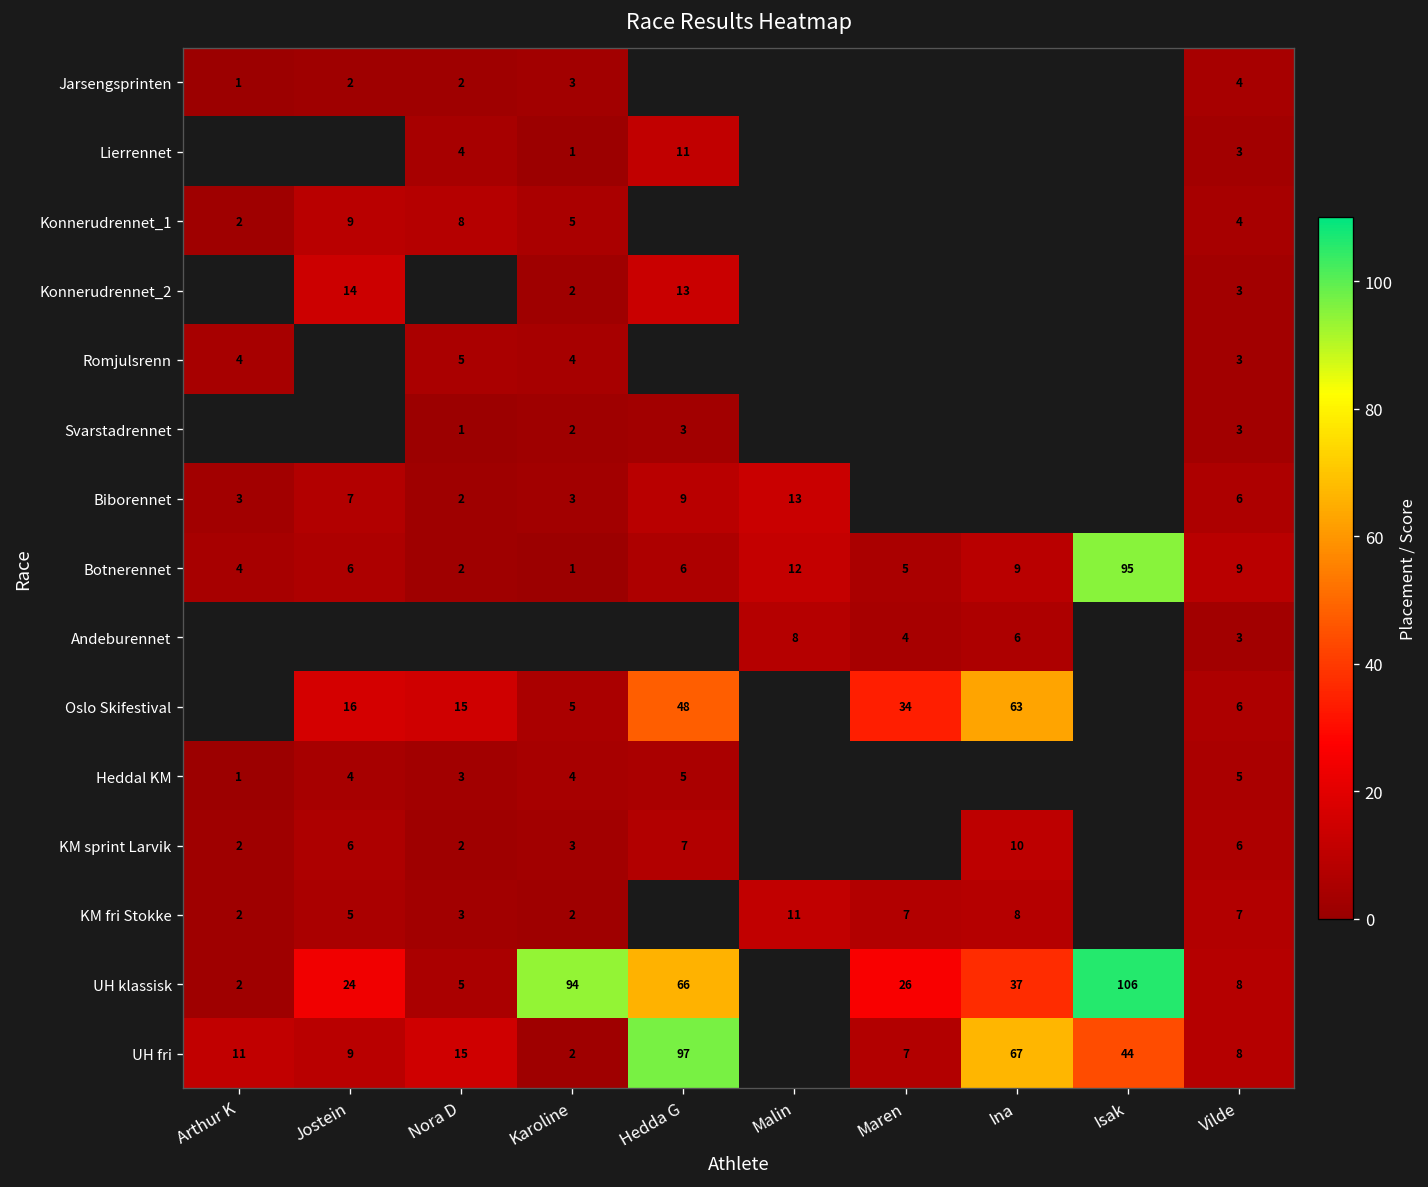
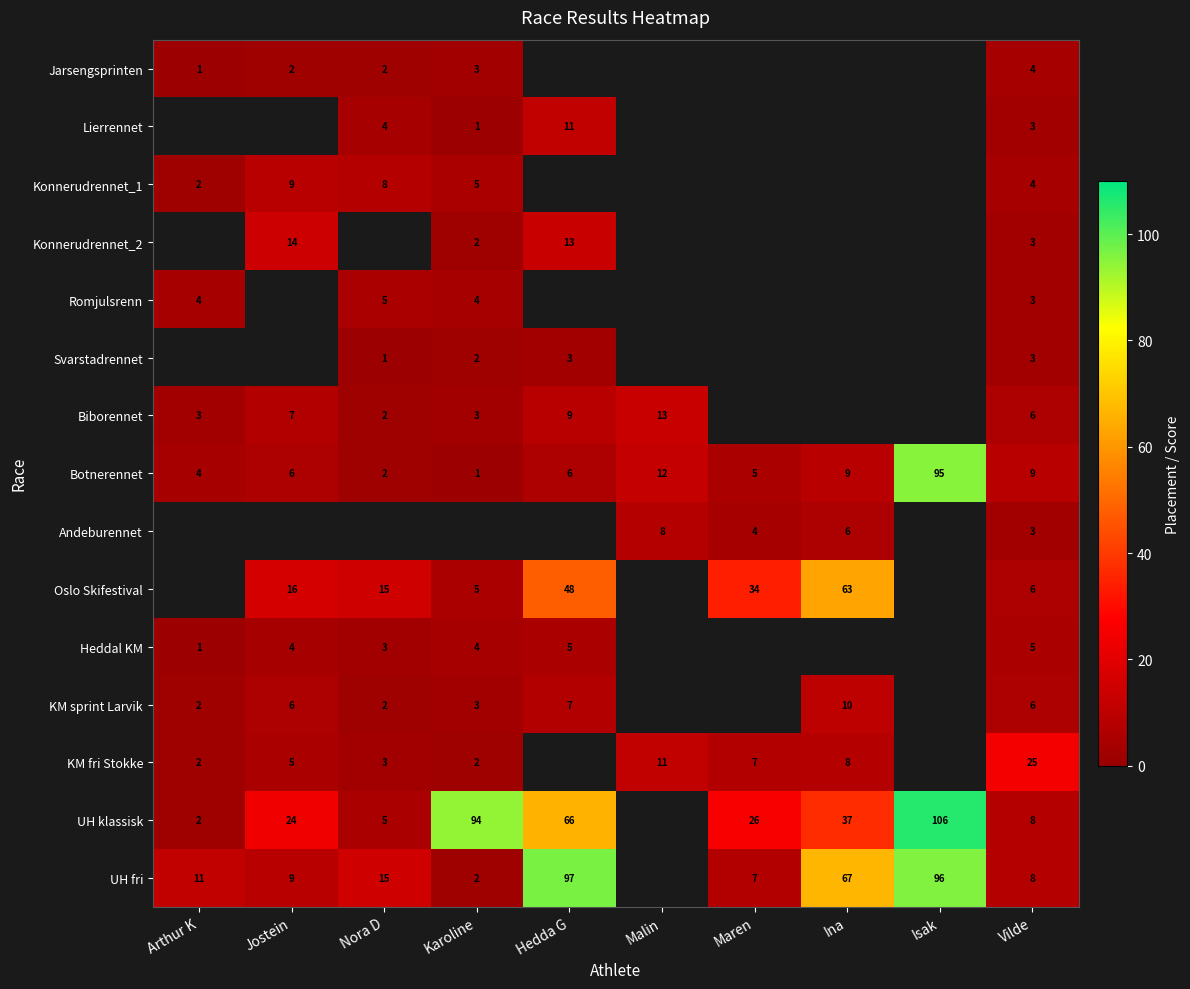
  {
    "Jarsengsprinten": {
      "Arthur K": 1,
      "Jostein": 2,
      "Nora D": 2,
      "Karoline": 3,
      "Vilde": 4
    },
    "Lierrennet": {
      "Nora D": 4,
      "Karoline": 1,
      "Hedda G": 11,
      "Vilde": 3
    },
    "Konnerudrennet_1": {
      "Arthur K": 2,
      "Jostein": 9,
      "Nora D": 8,
      "Karoline": 5,
      "Vilde": 4
    },
    "Konnerudrennet_2": {
      "Jostein": 14,
      "Karoline": 2,
      "Hedda G": 13,
      "Vilde": 3
    },
    "Romjulsrenn": {
      "Arthur K": 4,
      "Nora D": 5,
      "Karoline": 4,
      "Vilde": 3
    },
    "Svarstadrennet": {
      "Nora D": 1,
      "Karoline": 2,
      "Hedda G": 3,
      "Vilde": 3
    },
    "Biborennet": {
      "Arthur K": 3,
      "Jostein": 7,
      "Nora D": 2,
      "Karoline": 3,
      "Hedda G": 9,
      "Malin": 13,
      "Vilde": 6
    },
    "Botnerennet": {
      "Arthur K": 4,
      "Jostein": 6,
      "Nora D": 2,
      "Karoline": 1,
      "Hedda G": 6,
      "Malin": 12,
      "Maren": 5,
      "Ina": 9,
      "Isak": 95,
      "Vilde": 9
    },
    "Andeburennet": {
      "Malin": 8,
      "Maren": 4,
      "Ina": 6,
      "Vilde": 3
    },
    "Oslo Skifestival": {
      "Jostein": 16,
      "Nora D": 15,
      "Karoline": 5,
      "Hedda G": 48,
      "Maren": 34,
      "Ina": 63,
      "Vilde": 6
    },
    "Heddal KM": {
      "Arthur K": 1,
      "Jostein": 4,
      "Nora D": 3,
      "Karoline": 4,
      "Hedda G": 5,
      "Vilde": 5
    },
    "KM sprint Larvik": {
      "Arthur K": 2,
      "Jostein": 6,
      "Nora D": 2,
      "Karoline": 3,
      "Hedda G": 7,
      "Ina": 10,
      "Vilde": 6
    },
    "KM fri Stokke": {
      "Arthur K": 2,
      "Jostein": 5,
      "Nora D": 3,
      "Karoline": 2,
      "Malin": 11,
      "Maren": 7,
      "Ina": 8,
-     "Vilde": 7
+     "Vilde": 25
    },
    "UH klassisk": {
      "Arthur K": 2,
      "Jostein": 24,
      "Nora D": 5,
      "Karoline": 94,
      "Hedda G": 66,
      "Maren": 26,
      "Ina": 37,
      "Isak": 106,
      "Vilde": 8
    },
    "UH fri": {
      "Arthur K": 11,
      "Jostein": 9,
      "Nora D": 15,
      "Karoline": 2,
      "Hedda G": 97,
      "Maren": 7,
      "Ina": 67,
-     "Isak": 44,
+     "Isak": 96,
      "Vilde": 8
    }
  }
